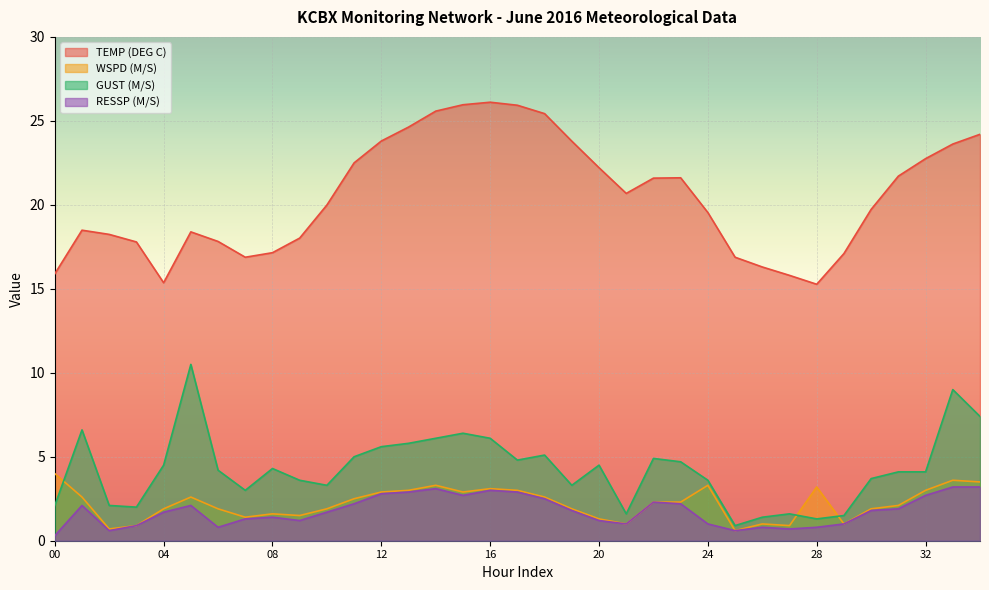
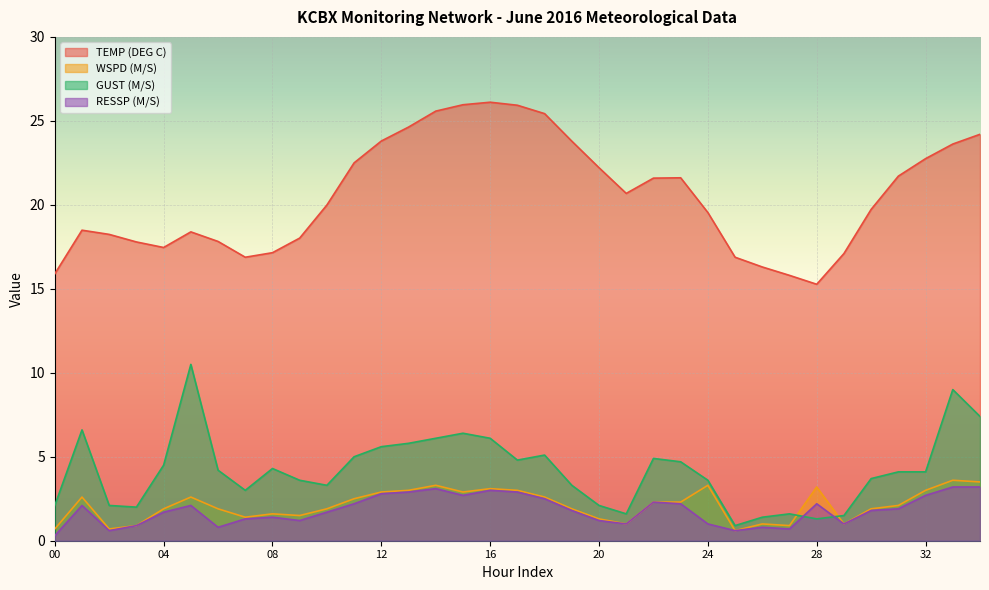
  {
    "TEMP (DEG C)": {
      "00": 15.9,
-     "04": 15.4,
+     "04": 17.5,
      "08": 17.2,
      "12": 23.8,
      "16": 26.1,
      "20": 22.2,
      "24": 19.5,
      "28": 15.3,
      "32": 22.8
    },
    "WSPD (M/S)": {
-     "00": 4.0,
+     "00": 0.7,
      "04": 1.9,
      "08": 1.6,
      "24": 3.3,
      "28": 3.2,
      "32": 3.0
    },
    "GUST (M/S)": {
      "00": 2.1,
      "04": 4.5,
      "08": 4.3,
      "12": 5.6,
      "16": 6.1,
-     "20": 4.5,
+     "20": 2.1,
      "24": 3.6,
      "28": 1.3,
      "32": 4.1
    },
    "RESSP (M/S)": {
      "00": 0.3,
      "04": 1.7,
      "08": 1.4,
      "24": 1.0,
-     "28": 0.8,
+     "28": 2.2,
      "32": 2.7
    }
  }
